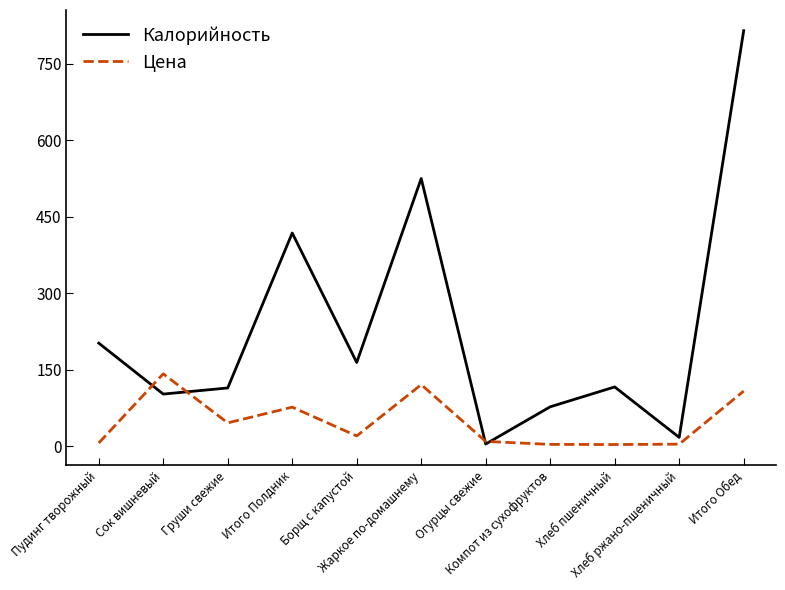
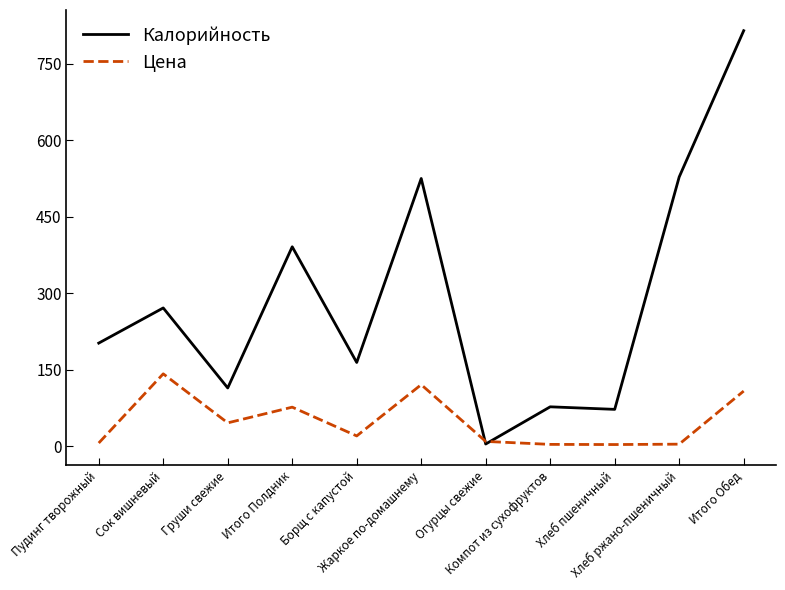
  {
    "Калорийность": {
      "Пудинг творожный": 200,
-     "Сок вишневый": 100,
+     "Сок вишневый": 270,
      "Груши свежие": 110,
-     "Итого Полдник": 420,
+     "Итого Полдник": 390,
      "Борщ с капустой": 160,
      "Жаркое по-домашнему": 530,
      "Огурцы свежие": 0,
      "Компот из сухофруктов": 80,
-     "Хлеб пшеничный": 120,
-     "Хлеб ржано-пшеничный": 20,
+     "Хлеб пшеничный": 70,
+     "Хлеб ржано-пшеничный": 530,
      "Итого Обед": 820
    },
    "Цена": {
      "Пудинг творожный": 10,
      "Сок вишневый": 140,
      "Груши свежие": 50,
      "Итого Полдник": 80,
      "Борщ с капустой": 20,
      "Жаркое по-домашнему": 120,
      "Огурцы свежие": 10,
      "Компот из сухофруктов": 0,
      "Хлеб пшеничный": 0,
      "Хлеб ржано-пшеничный": 0,
      "Итого Обед": 110
    }
  }
